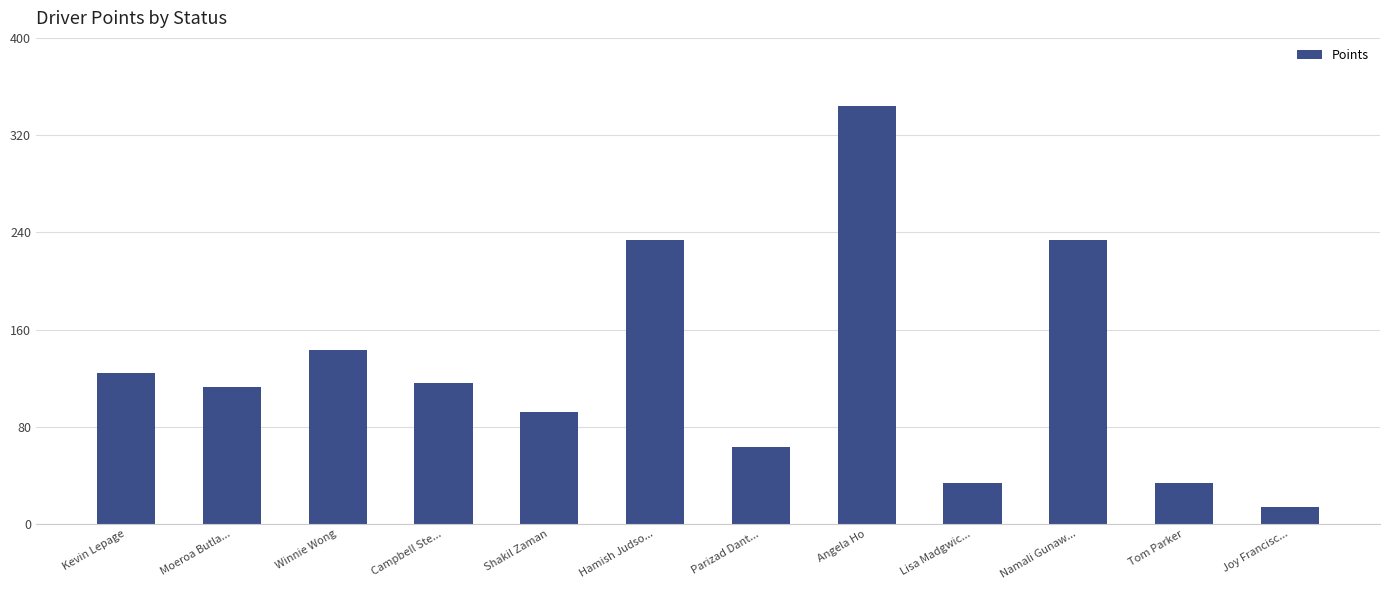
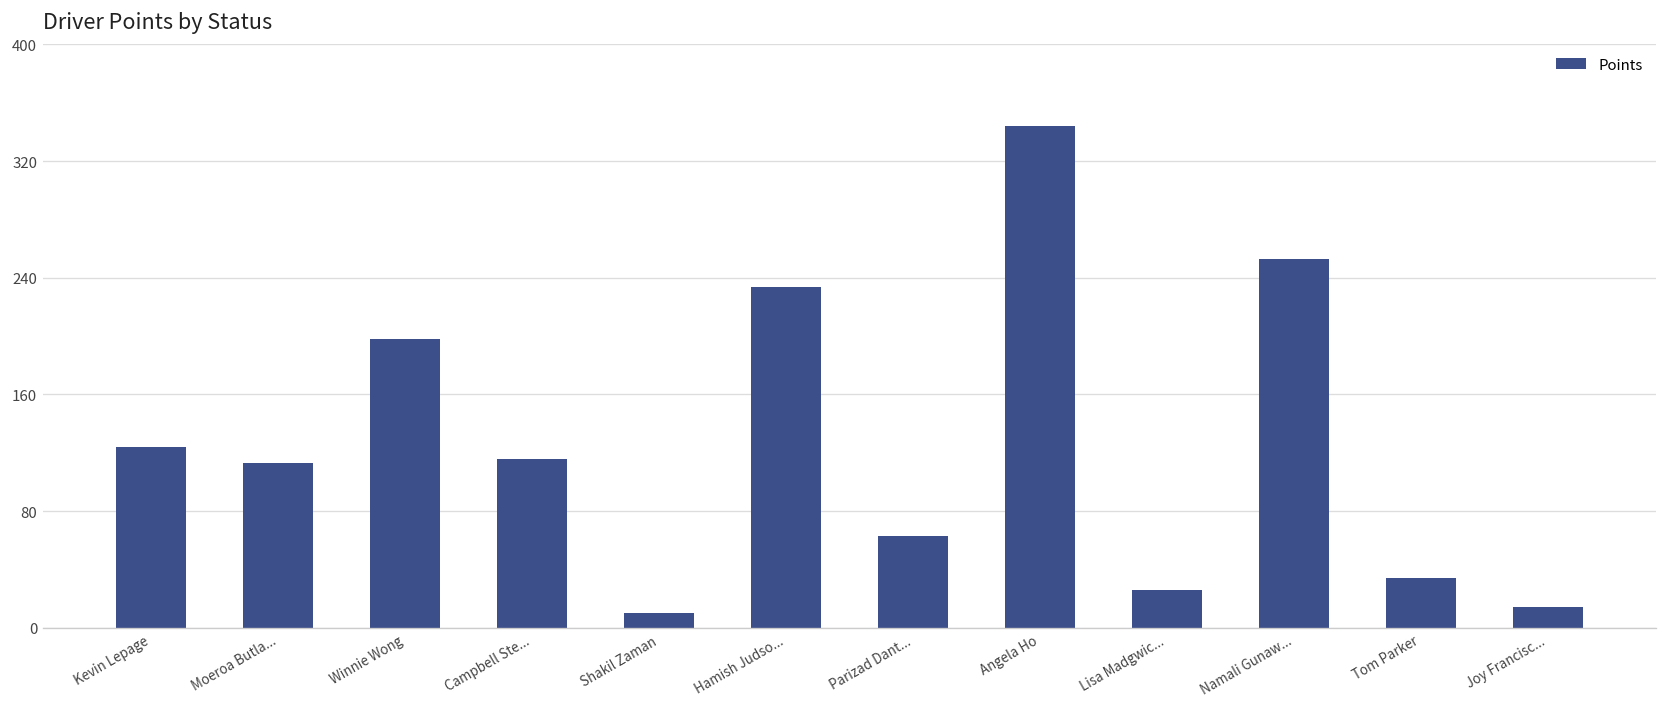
  {
    "Kevin Lepage": 124,
    "Moeroa Butla...": 113,
-   "Winnie Wong": 143,
+   "Winnie Wong": 198,
    "Campbell Ste...": 116,
-   "Shakil Zaman": 92,
+   "Shakil Zaman": 10,
    "Hamish Judso...": 234,
    "Parizad Dant...": 63,
    "Angela Ho": 344,
-   "Lisa Madgwic...": 34,
-   "Namali Gunaw...": 234,
+   "Lisa Madgwic...": 26,
+   "Namali Gunaw...": 253,
    "Tom Parker": 34,
    "Joy Francisc...": 14
  }
